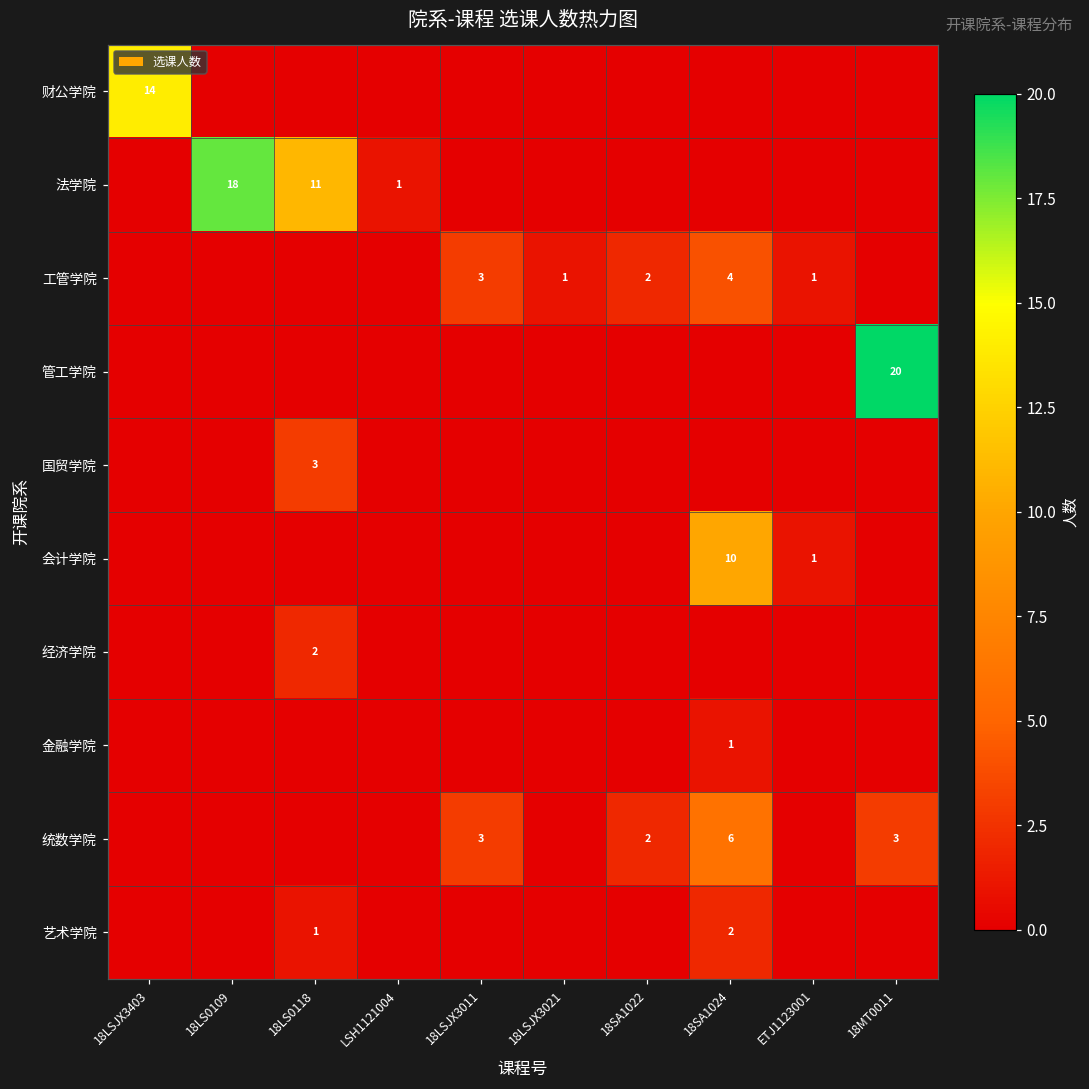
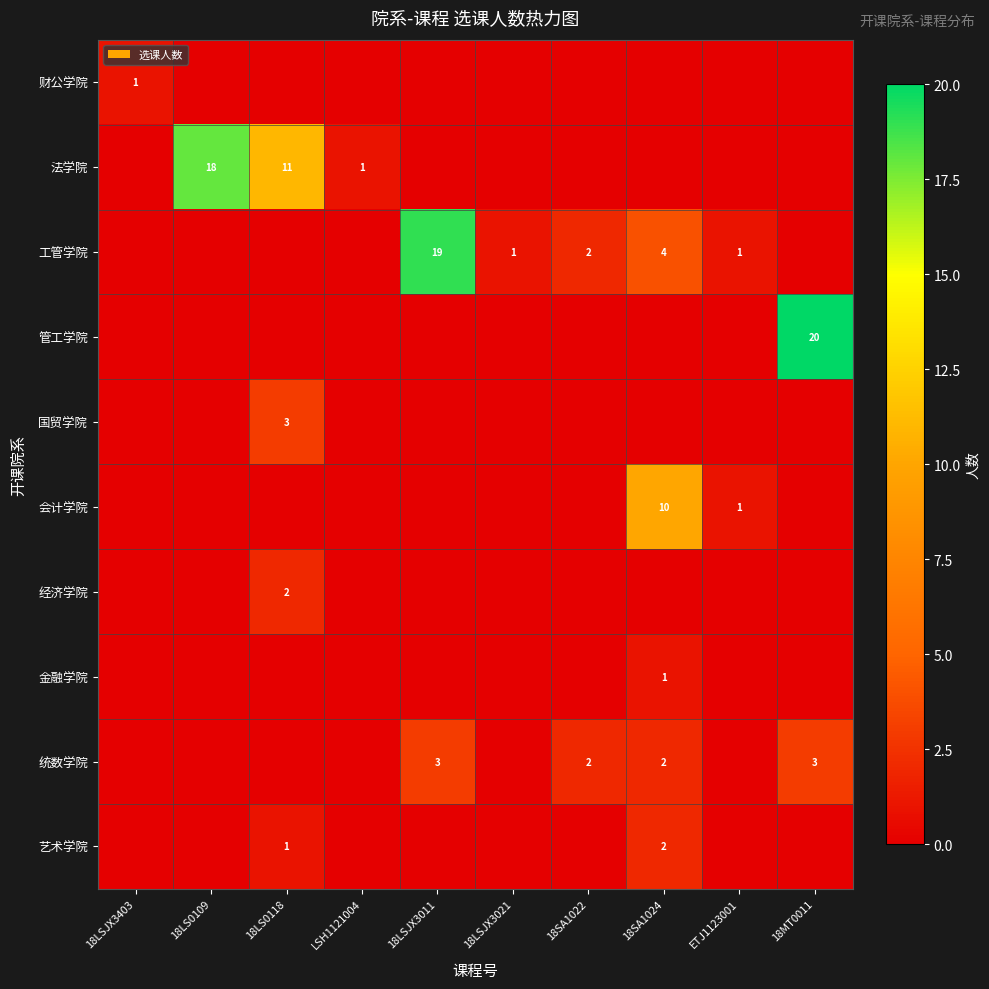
  {
    "财公学院": {
-     "18LSJX3403": 14
+     "18LSJX3403": 1
    },
    "法学院": {
      "18LS0109": 18,
      "18LS0118": 11,
      "LSH1121004": 1
    },
    "工管学院": {
-     "18LSJX3011": 3,
+     "18LSJX3011": 19,
      "18LSJX3021": 1,
      "18SA1022": 2,
      "18SA1024": 4,
      "ETJ1123001": 1
    },
    "管工学院": {
      "18MT0011": 20
    },
    "国贸学院": {
      "18LS0118": 3
    },
    "会计学院": {
      "18SA1024": 10,
      "ETJ1123001": 1
    },
    "经济学院": {
      "18LS0118": 2
    },
    "金融学院": {
      "18SA1024": 1
    },
    "统数学院": {
      "18LSJX3011": 3,
      "18SA1022": 2,
-     "18SA1024": 6,
+     "18SA1024": 2,
      "18MT0011": 3
    },
    "艺术学院": {
      "18LS0118": 1,
      "18SA1024": 2
    }
  }
